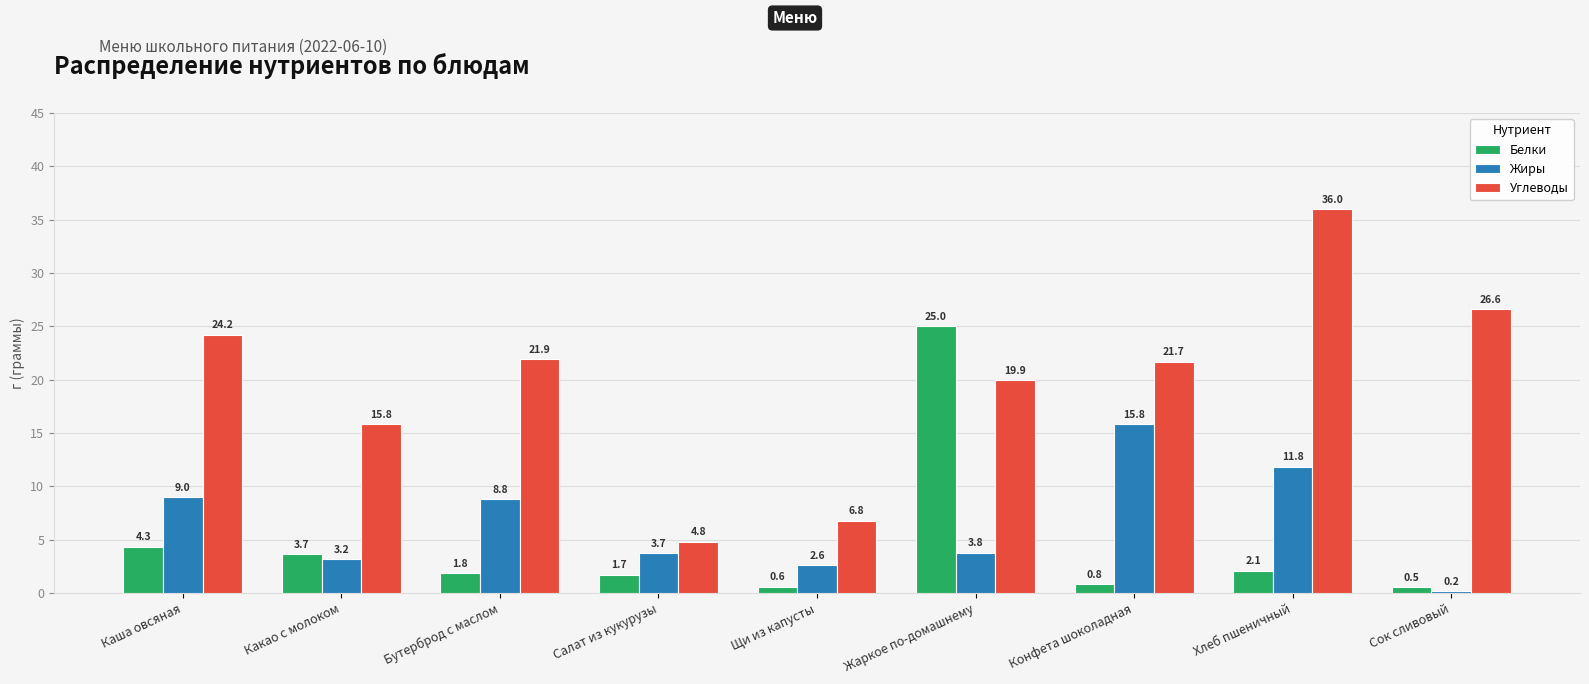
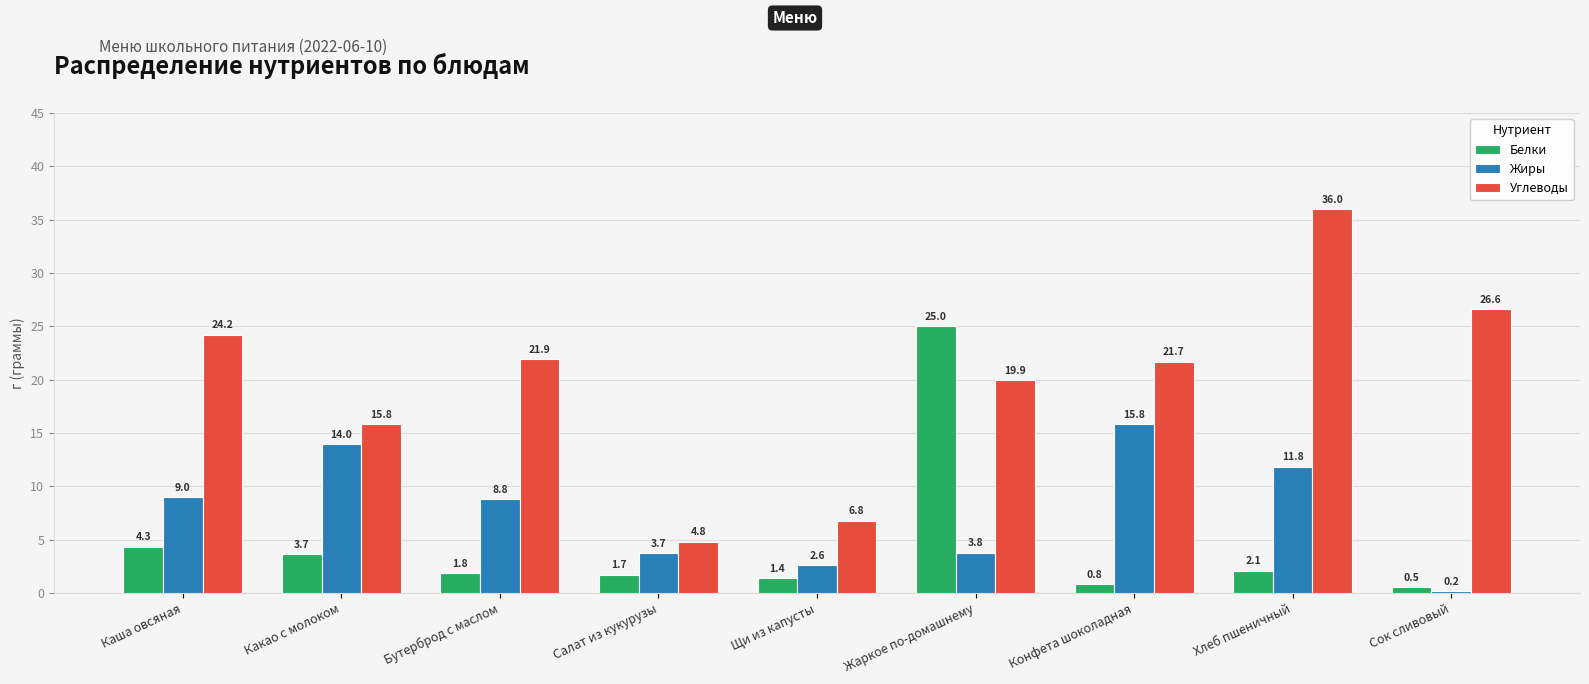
  {
    "Белки": {
      "Каша овсяная": 4.3,
      "Какао с молоком": 3.7,
      "Бутерброд с маслом": 1.8,
      "Салат из кукурузы": 1.7,
-     "Щи из капусты": 0.6,
+     "Щи из капусты": 1.4,
      "Жаркое по-домашнему": 25.0,
      "Конфета шоколадная": 0.8,
      "Хлеб пшеничный": 2.1,
      "Сок сливовый": 0.5
    },
    "Жиры": {
      "Каша овсяная": 9.0,
-     "Какао с молоком": 3.2,
+     "Какао с молоком": 14.0,
      "Бутерброд с маслом": 8.8,
      "Салат из кукурузы": 3.7,
      "Щи из капусты": 2.6,
      "Жаркое по-домашнему": 3.8,
      "Конфета шоколадная": 15.8,
      "Хлеб пшеничный": 11.8,
      "Сок сливовый": 0.2
    },
    "Углеводы": {
      "Каша овсяная": 24.2,
      "Какао с молоком": 15.8,
      "Бутерброд с маслом": 21.9,
      "Салат из кукурузы": 4.8,
      "Щи из капусты": 6.8,
      "Жаркое по-домашнему": 19.9,
      "Конфета шоколадная": 21.7,
      "Хлеб пшеничный": 36.0,
      "Сок сливовый": 26.6
    }
  }
